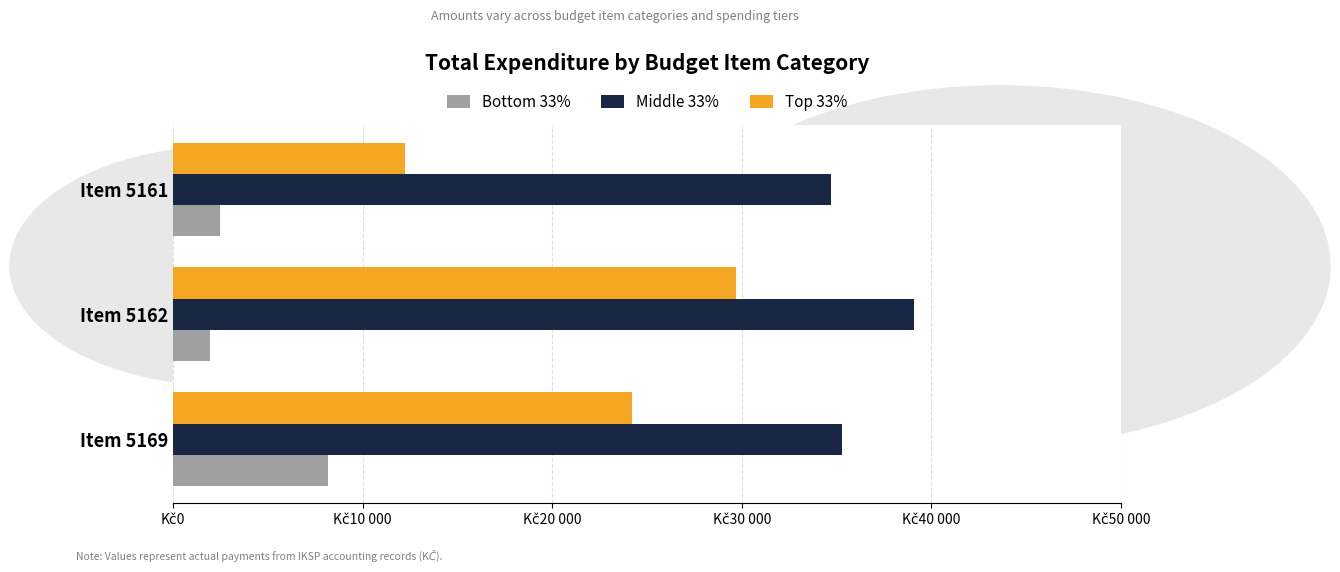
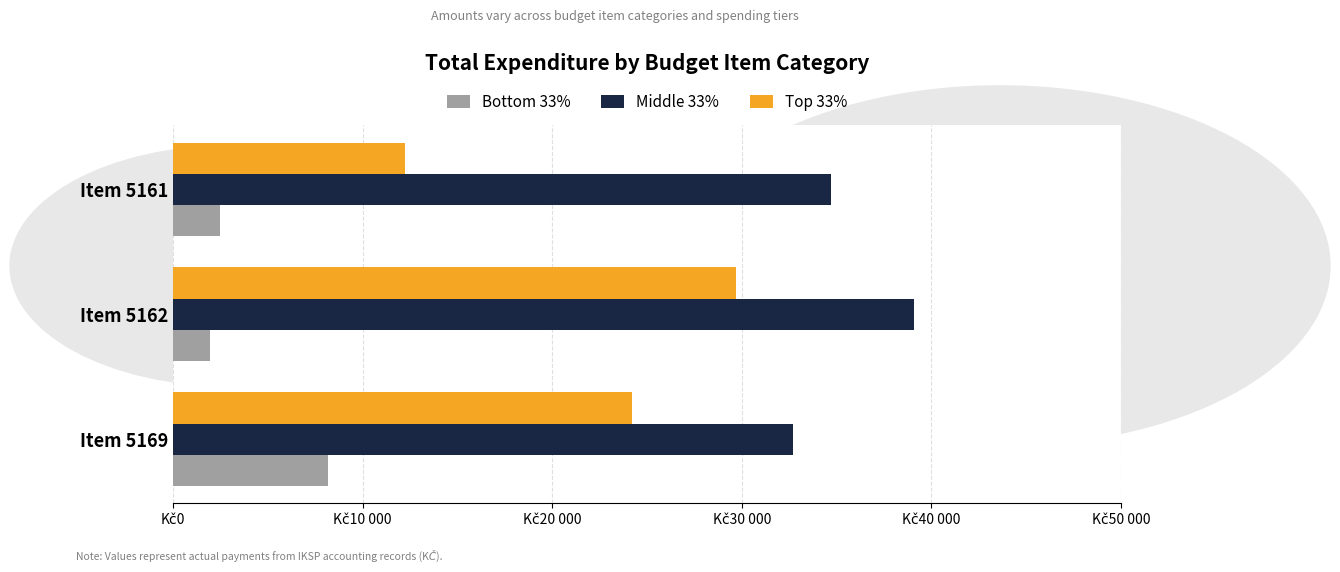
  {
    "Bottom 33%": {
      "Item 5161": "Kč2500",
      "Item 5162": "Kč2000",
      "Item 5169": "Kč8200"
    },
    "Middle 33%": {
      "Item 5161": "Kč34700",
      "Item 5162": "Kč39100",
-     "Item 5169": "Kč35300"
+     "Item 5169": "Kč32700"
    },
    "Top 33%": {
      "Item 5161": "Kč12200",
      "Item 5162": "Kč29700",
      "Item 5169": "Kč24200"
    }
  }
